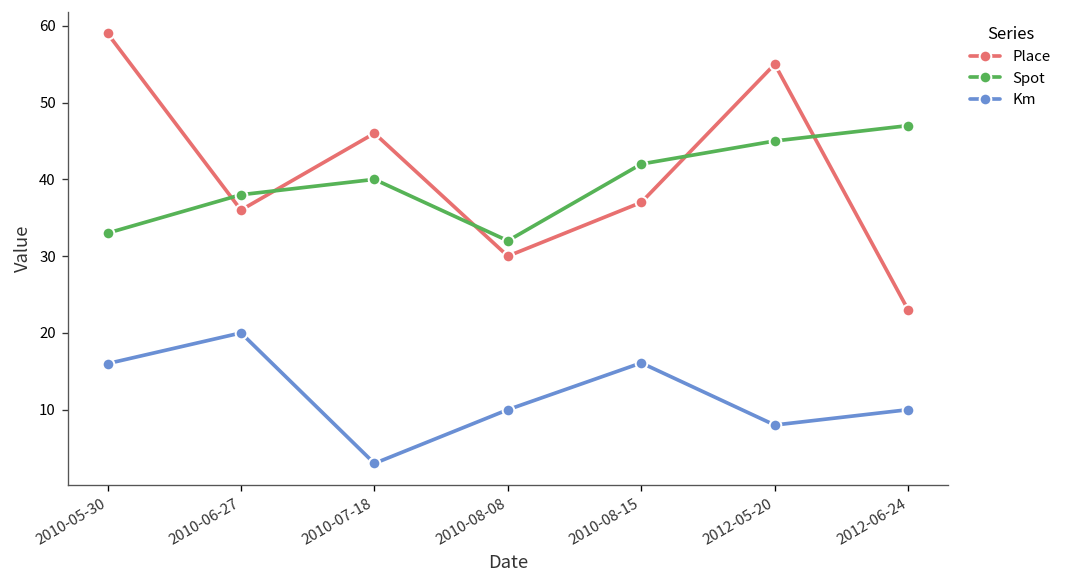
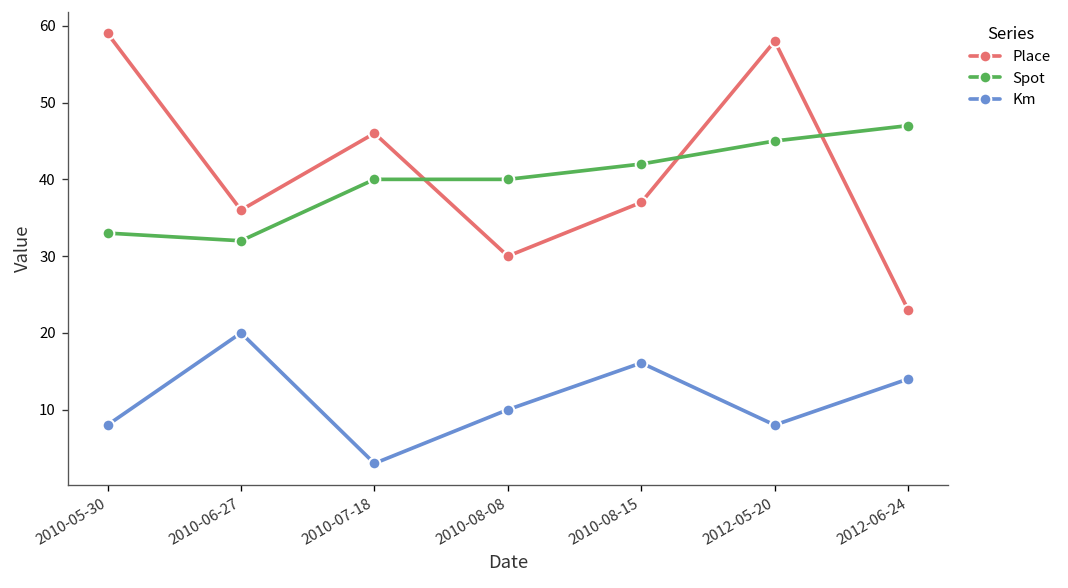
  {
    "Place": {
      "2010-05-30": 59,
      "2010-06-27": 36,
      "2010-07-18": 46,
      "2010-08-08": 30,
      "2010-08-15": 37,
-     "2012-05-20": 55,
+     "2012-05-20": 58,
      "2012-06-24": 23
    },
    "Spot": {
      "2010-05-30": 33,
-     "2010-06-27": 38,
+     "2010-06-27": 32,
      "2010-07-18": 40,
-     "2010-08-08": 32,
+     "2010-08-08": 40,
      "2010-08-15": 42,
      "2012-05-20": 45,
      "2012-06-24": 47
    },
    "Km": {
-     "2010-05-30": 16,
+     "2010-05-30": 8,
      "2010-06-27": 20,
      "2010-07-18": 3,
      "2010-08-08": 10,
      "2010-08-15": 16,
      "2012-05-20": 8,
-     "2012-06-24": 10
+     "2012-06-24": 14
    }
  }
